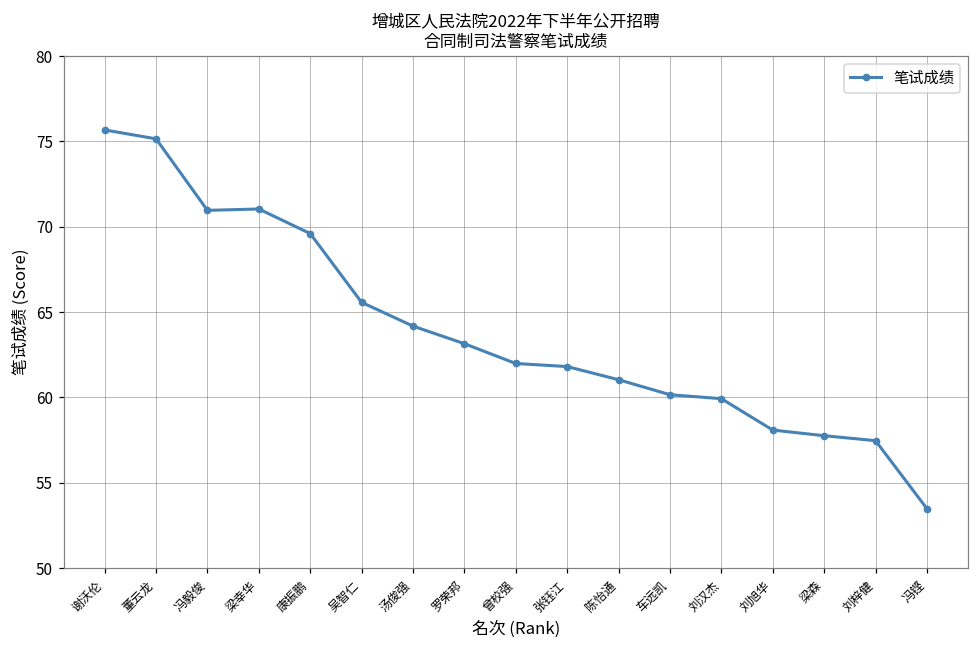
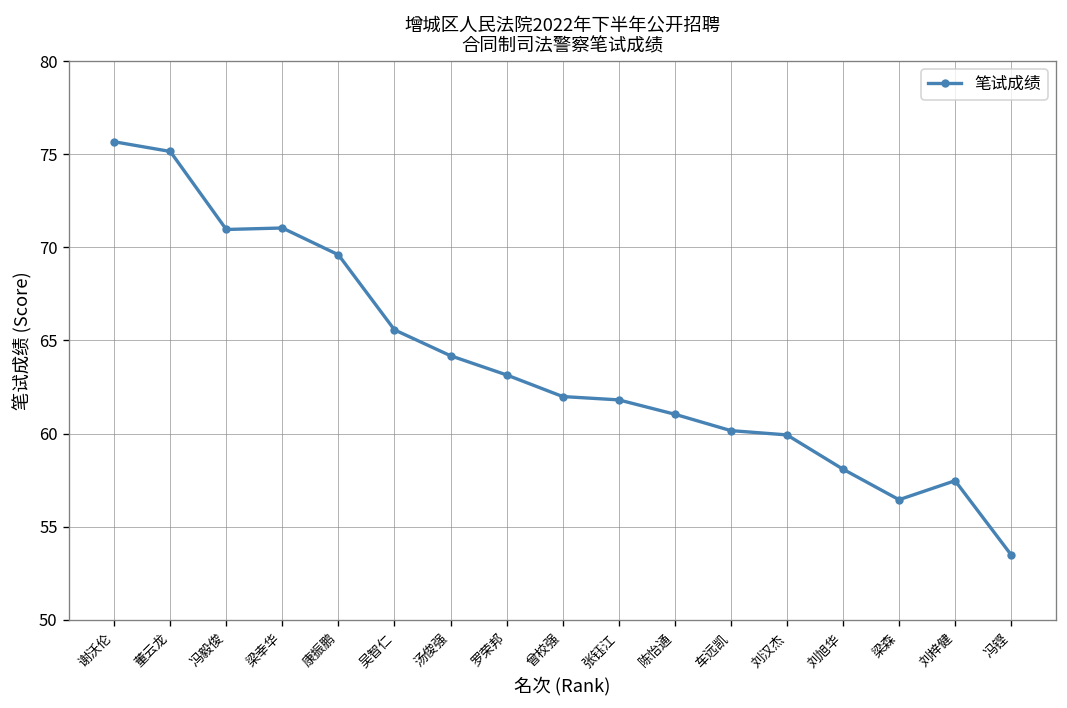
  {
    "谢沃伦": 75.7,
    "董云龙": 75.2,
    "冯毅俊": 71.0,
    "梁幸华": 71.0,
    "康振鹏": 69.6,
    "吴智仁": 65.6,
    "汤俊强": 64.2,
    "罗荣邦": 63.2,
    "曾校强": 62.0,
    "张钰江": 61.8,
    "陈怡通": 61.0,
    "车远凯": 60.2,
    "刘汉杰": 59.9,
    "刘旭华": 58.1,
-   "梁森": 57.8,
+   "梁森": 56.5,
    "刘梓健": 57.5,
    "冯铿": 53.5
  }
